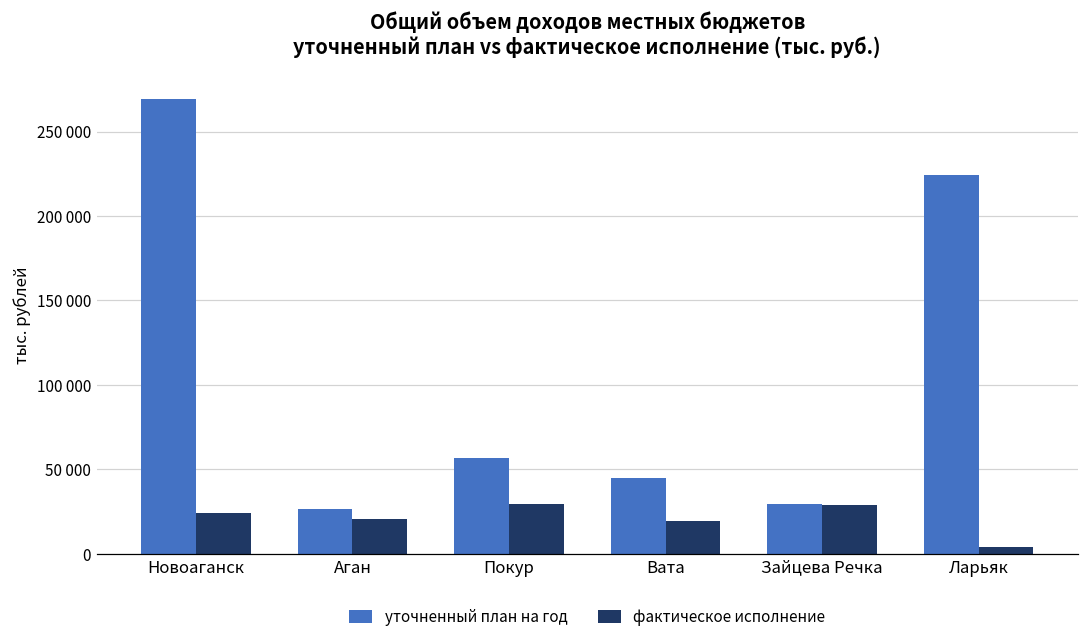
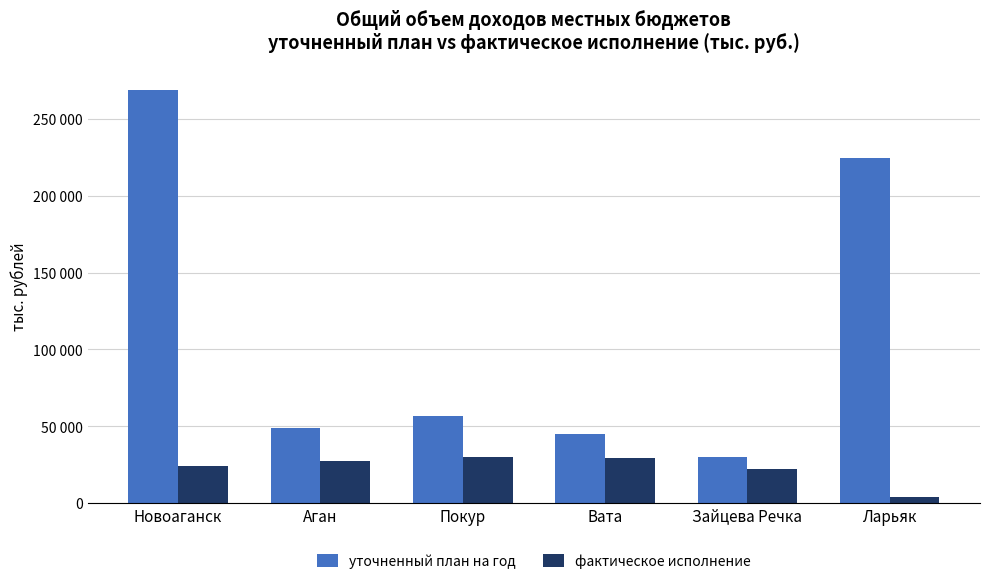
  {
    "уточненный план на год": {
      "Новоаганск": 269000,
-     "Аган": 27000,
+     "Аган": 49000,
      "Покур": 57000,
      "Вата": 45000,
      "Зайцева Речка": 30000,
      "Ларьяк": 225000
    },
    "фактическое исполнение": {
      "Новоаганск": 24000,
-     "Аган": 21000,
+     "Аган": 27000,
      "Покур": 30000,
-     "Вата": 20000,
-     "Зайцева Речка": 29000,
+     "Вата": 29000,
+     "Зайцева Речка": 22000,
      "Ларьяк": 4000
    }
  }
